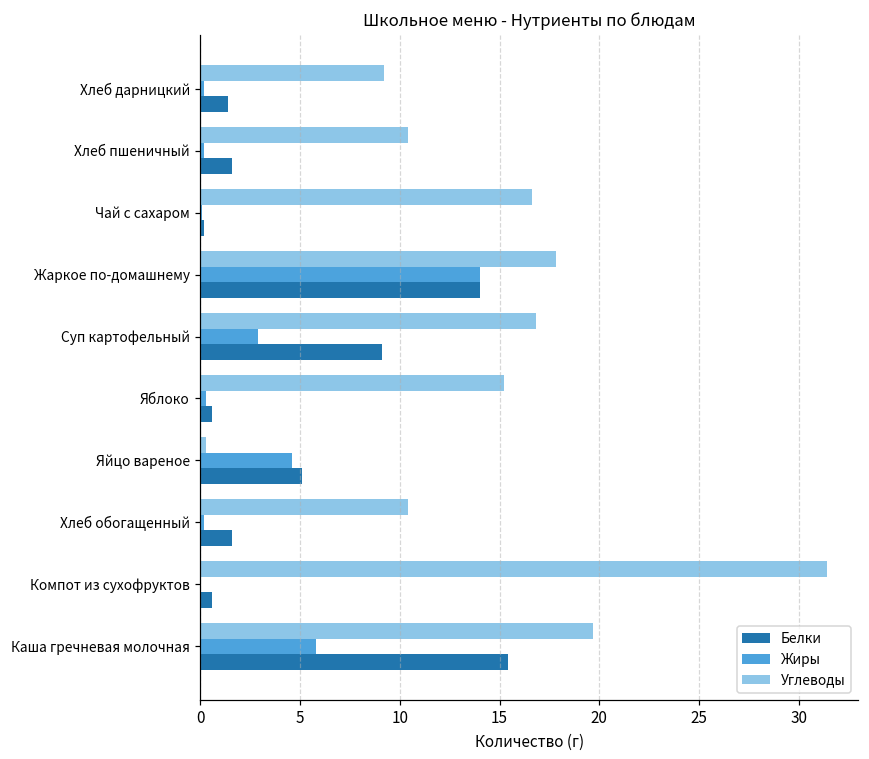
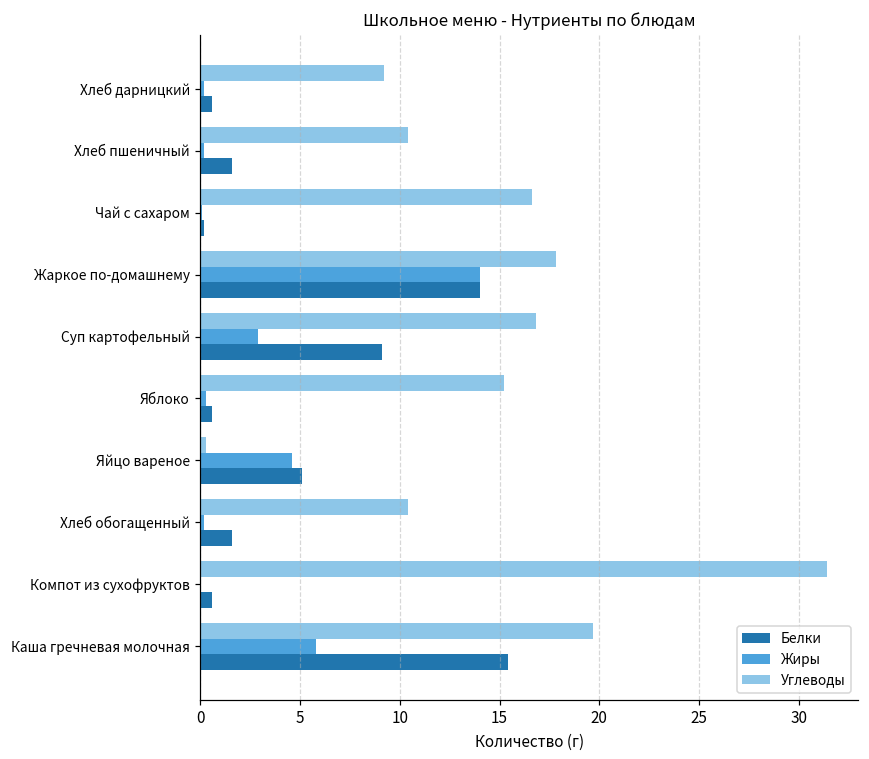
  {
    "Белки": {
-     "Хлеб дарницкий": 1.4,
+     "Хлеб дарницкий": 0.6,
      "Хлеб пшеничный": 1.6,
      "Чай с сахаром": 0.2,
      "Жаркое по-домашнему": 14.0,
      "Суп картофельный": 9.1,
      "Яблоко": 0.6,
      "Яйцо вареное": 5.1,
      "Хлеб обогащенный": 1.6,
      "Компот из сухофруктов": 0.6,
      "Каша гречневая молочная": 15.4
    },
    "Жиры": {
      "Хлеб дарницкий": 0.2,
      "Хлеб пшеничный": 0.2,
      "Жаркое по-домашнему": 14.0,
      "Суп картофельный": 2.9,
      "Яблоко": 0.3,
      "Яйцо вареное": 4.6,
      "Хлеб обогащенный": 0.2,
      "Компот из сухофруктов": 0.0,
      "Каша гречневая молочная": 5.8
    },
    "Углеводы": {
      "Хлеб дарницкий": 9.2,
      "Хлеб пшеничный": 10.4,
      "Чай с сахаром": 16.6,
      "Жаркое по-домашнему": 17.8,
      "Суп картофельный": 16.8,
      "Яблоко": 15.2,
      "Яйцо вареное": 0.3,
      "Хлеб обогащенный": 10.4,
      "Компот из сухофруктов": 31.4,
      "Каша гречневая молочная": 19.7
    }
  }
